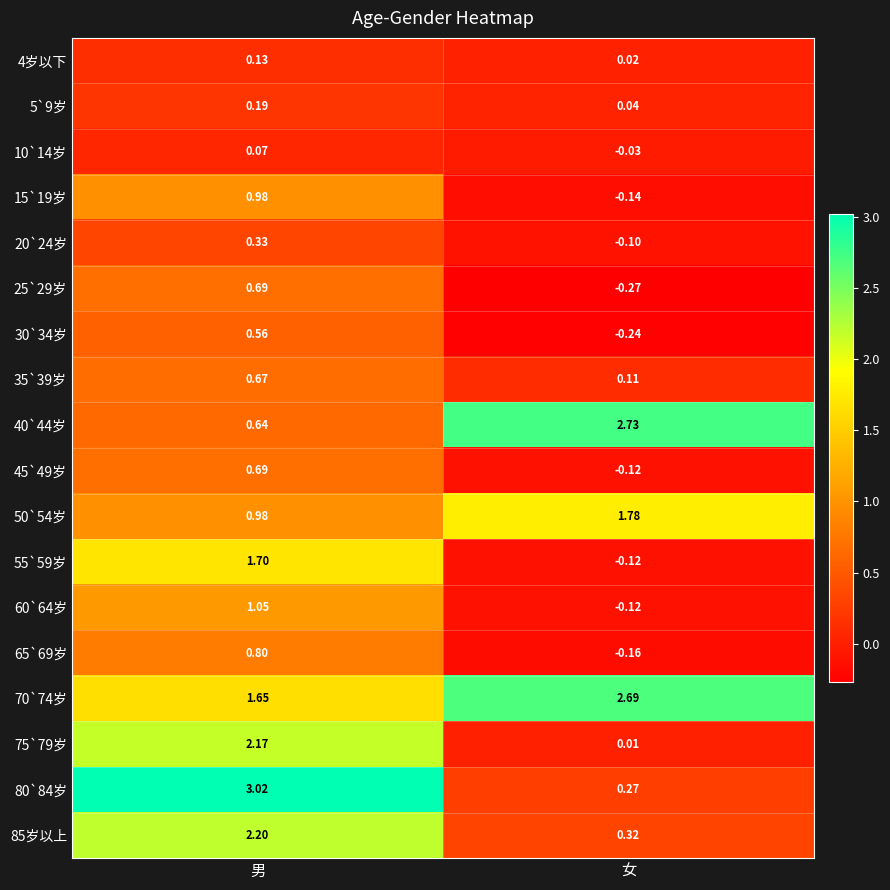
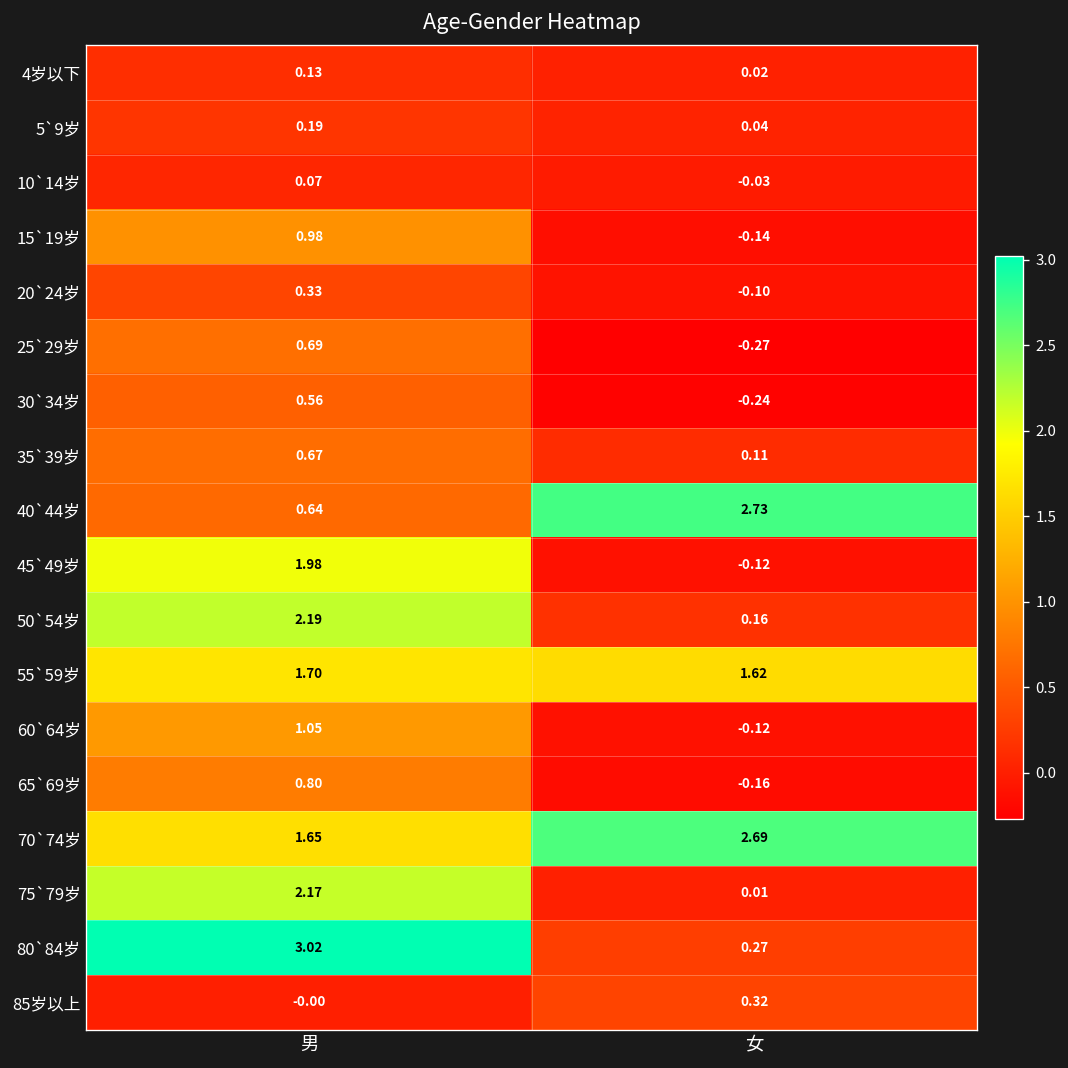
  {
    "4岁以下": {
      "男": 0.13,
      "女": 0.02
    },
    "5`9岁": {
      "男": 0.19,
      "女": 0.04
    },
    "10`14岁": {
      "男": 0.07,
      "女": -0.03
    },
    "15`19岁": {
      "男": 0.98,
      "女": -0.14
    },
    "20`24岁": {
      "男": 0.33,
      "女": -0.10
    },
    "25`29岁": {
      "男": 0.69,
      "女": -0.27
    },
    "30`34岁": {
      "男": 0.56,
      "女": -0.24
    },
    "35`39岁": {
      "男": 0.67,
      "女": 0.11
    },
    "40`44岁": {
      "男": 0.64,
      "女": 2.73
    },
    "45`49岁": {
-     "男": 0.69,
+     "男": 1.98,
      "女": -0.12
    },
    "50`54岁": {
-     "男": 0.98,
-     "女": 1.78
+     "男": 2.19,
+     "女": 0.16
    },
    "55`59岁": {
      "男": 1.70,
-     "女": -0.12
+     "女": 1.62
    },
    "60`64岁": {
      "男": 1.05,
      "女": -0.12
    },
    "65`69岁": {
      "男": 0.80,
      "女": -0.16
    },
    "70`74岁": {
      "男": 1.65,
      "女": 2.69
    },
    "75`79岁": {
      "男": 2.17,
      "女": 0.01
    },
    "80`84岁": {
      "男": 3.02,
      "女": 0.27
    },
    "85岁以上": {
-     "男": 2.20,
+     "男": -0.00,
      "女": 0.32
    }
  }
